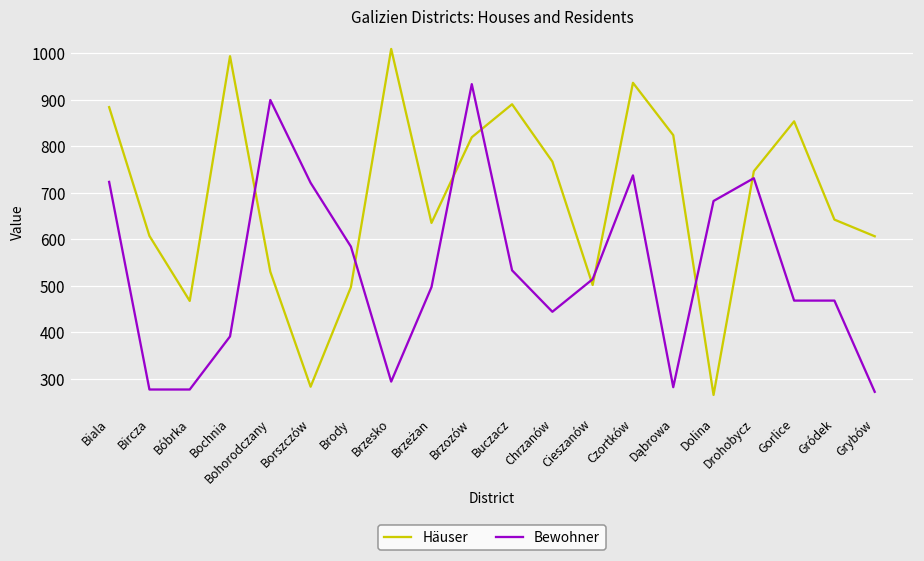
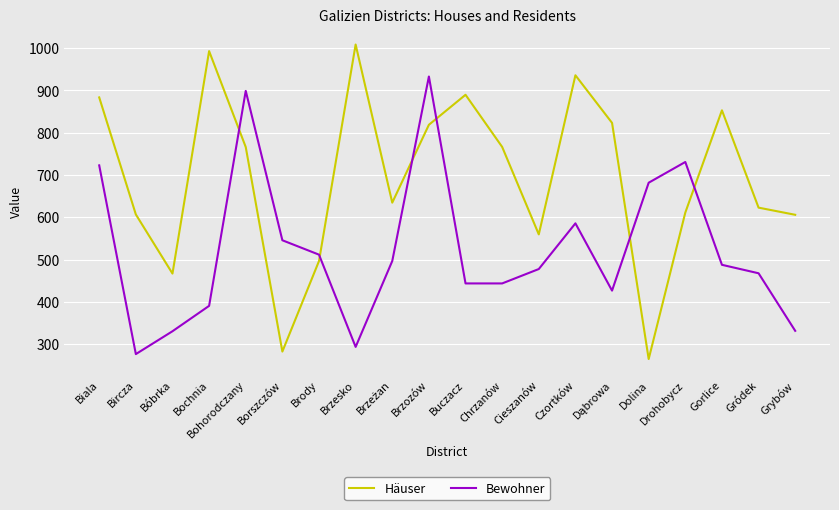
  {
    "Häuser": {
      "Biala": 880,
      "Bircza": 610,
      "Bóbrka": 470,
      "Bochnia": 990,
-     "Bohorodczany": 530,
+     "Bohorodczany": 770,
      "Borszczów": 280,
      "Brody": 500,
      "Brzesko": 1010,
      "Brzeżan": 630,
      "Brzozów": 820,
      "Buczacz": 890,
      "Chrzanów": 770,
-     "Cieszanów": 500,
+     "Cieszanów": 560,
      "Czortków": 940,
      "Dąbrowa": 820,
      "Dolina": 270,
-     "Drohobycz": 750,
+     "Drohobycz": 610,
      "Gorlice": 850,
-     "Gródek": 640,
+     "Gródek": 620,
      "Grybów": 610
    },
    "Bewohner": {
      "Biala": 720,
      "Bircza": 280,
-     "Bóbrka": 280,
+     "Bóbrka": 330,
      "Bochnia": 390,
      "Bohorodczany": 900,
-     "Borszczów": 720,
-     "Brody": 580,
+     "Borszczów": 550,
+     "Brody": 510,
      "Brzesko": 290,
      "Brzeżan": 500,
      "Brzozów": 930,
-     "Buczacz": 530,
+     "Buczacz": 440,
      "Chrzanów": 440,
-     "Cieszanów": 510,
-     "Czortków": 740,
-     "Dąbrowa": 280,
+     "Cieszanów": 480,
+     "Czortków": 590,
+     "Dąbrowa": 430,
      "Dolina": 680,
      "Drohobycz": 730,
-     "Gorlice": 470,
+     "Gorlice": 490,
      "Gródek": 470,
-     "Grybów": 270
+     "Grybów": 330
    }
  }
